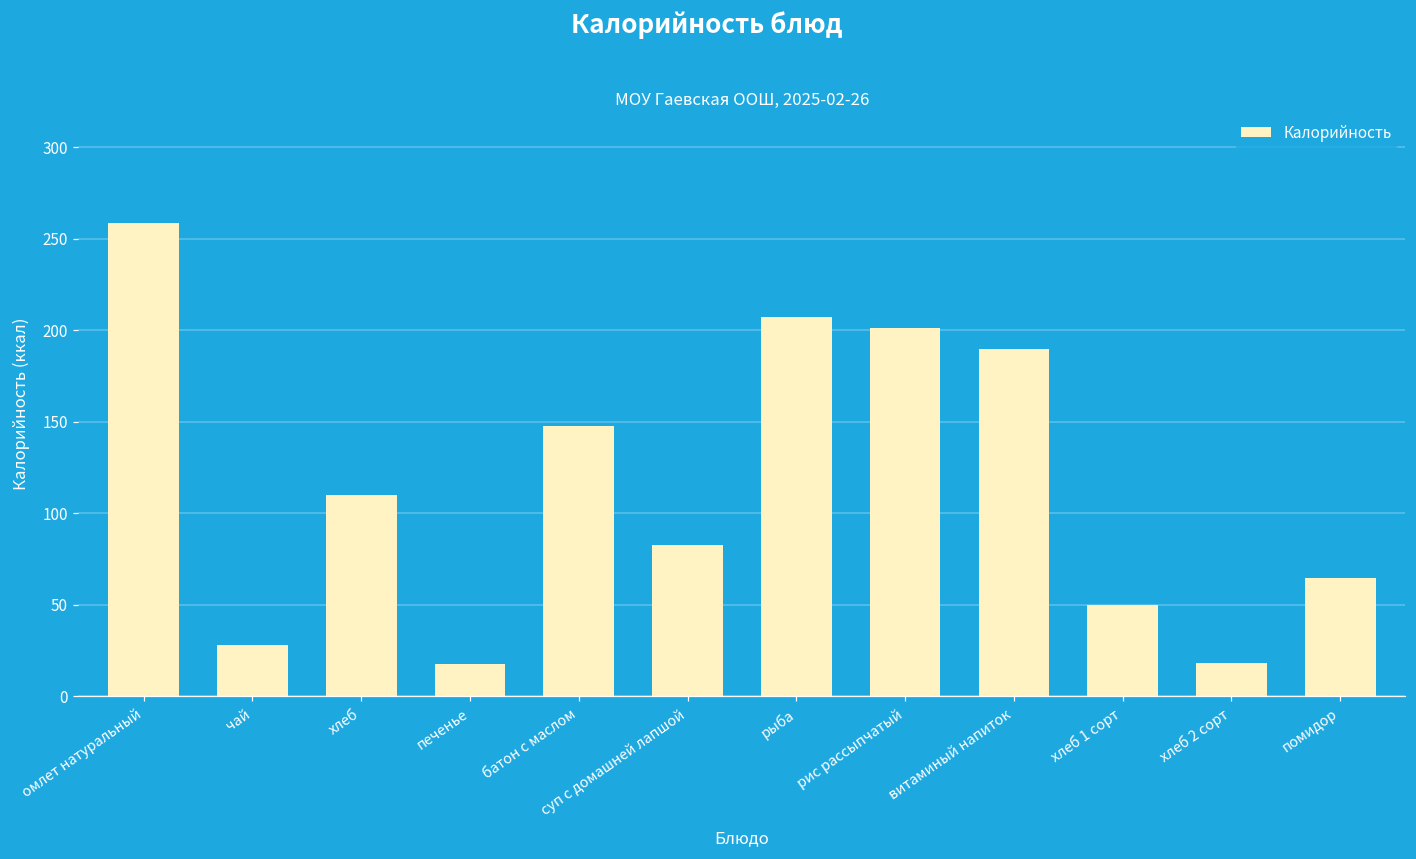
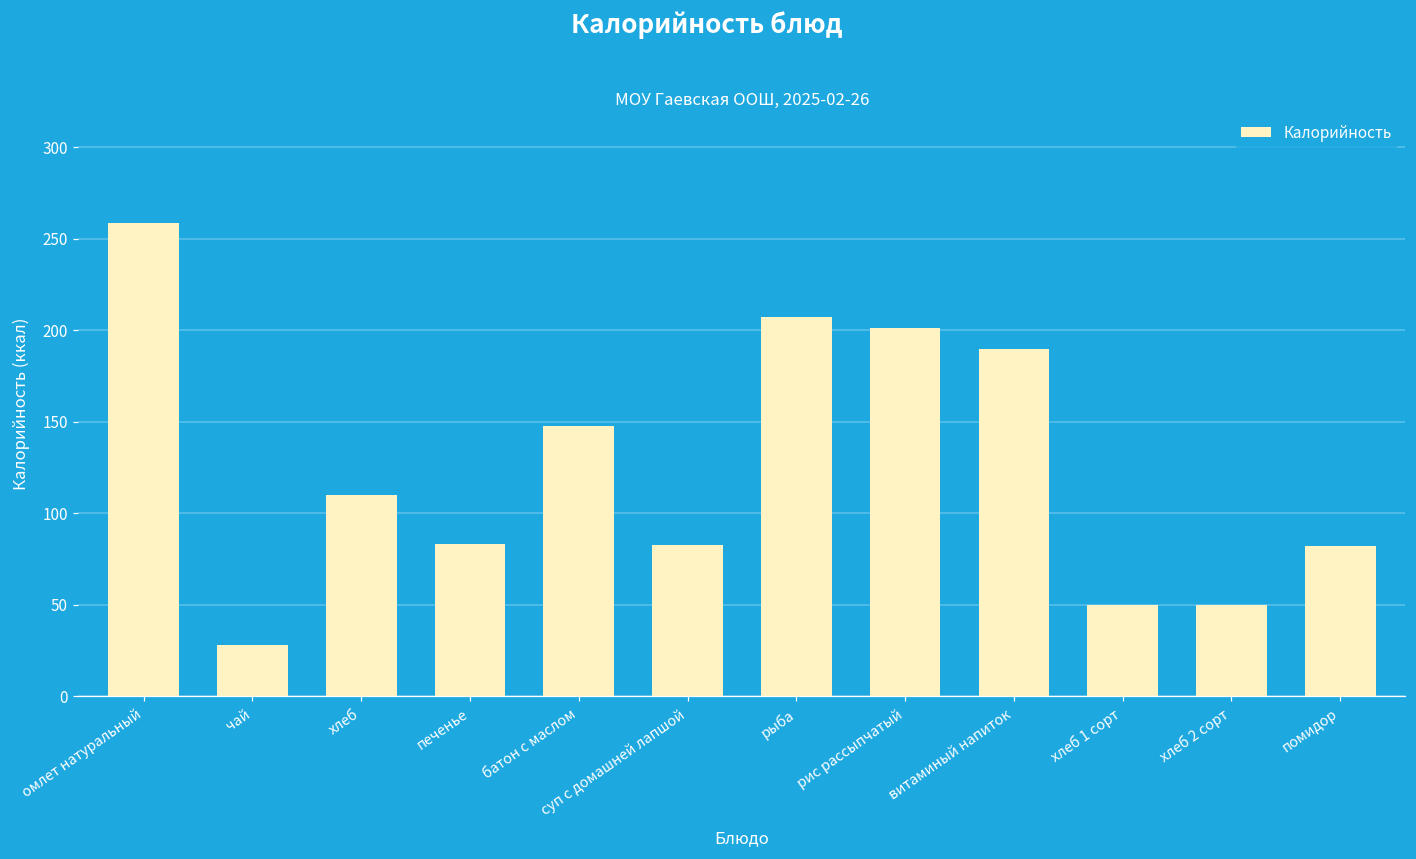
  {
    "омлет натуральный": 259,
    "чай": 28,
    "хлеб": 110,
-   "печенье": 18,
+   "печенье": 83,
    "батон с маслом": 148,
    "суп с домашней лапшой": 83,
    "рыба": 207,
    "рис рассыпчатый": 201,
    "витаминый напиток": 190,
    "хлеб 1 сорт": 50,
-   "хлеб 2 сорт": 18,
-   "помидор": 65
+   "хлеб 2 сорт": 50,
+   "помидор": 82
  }
